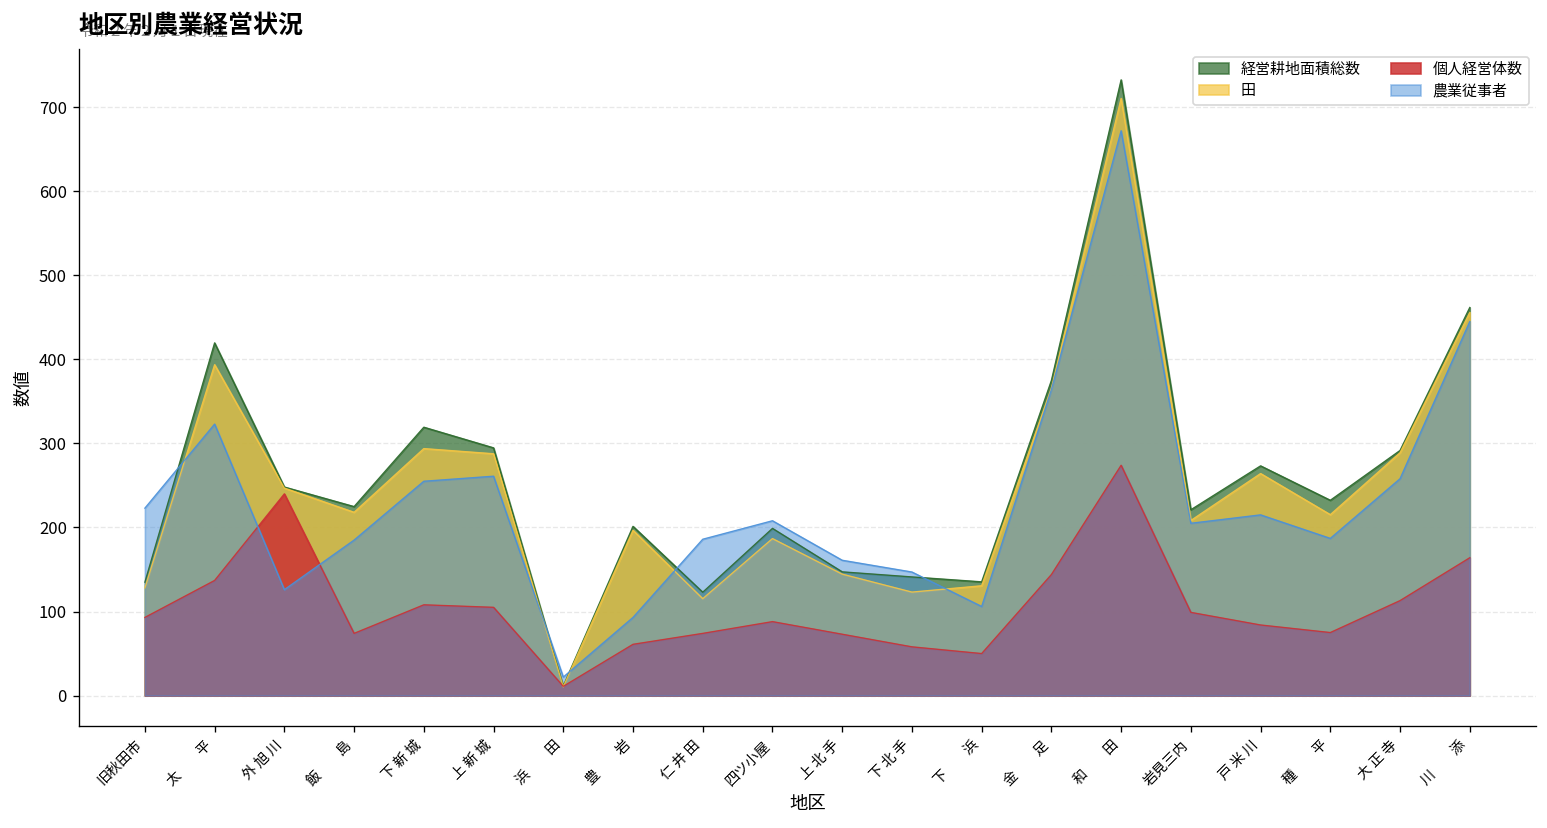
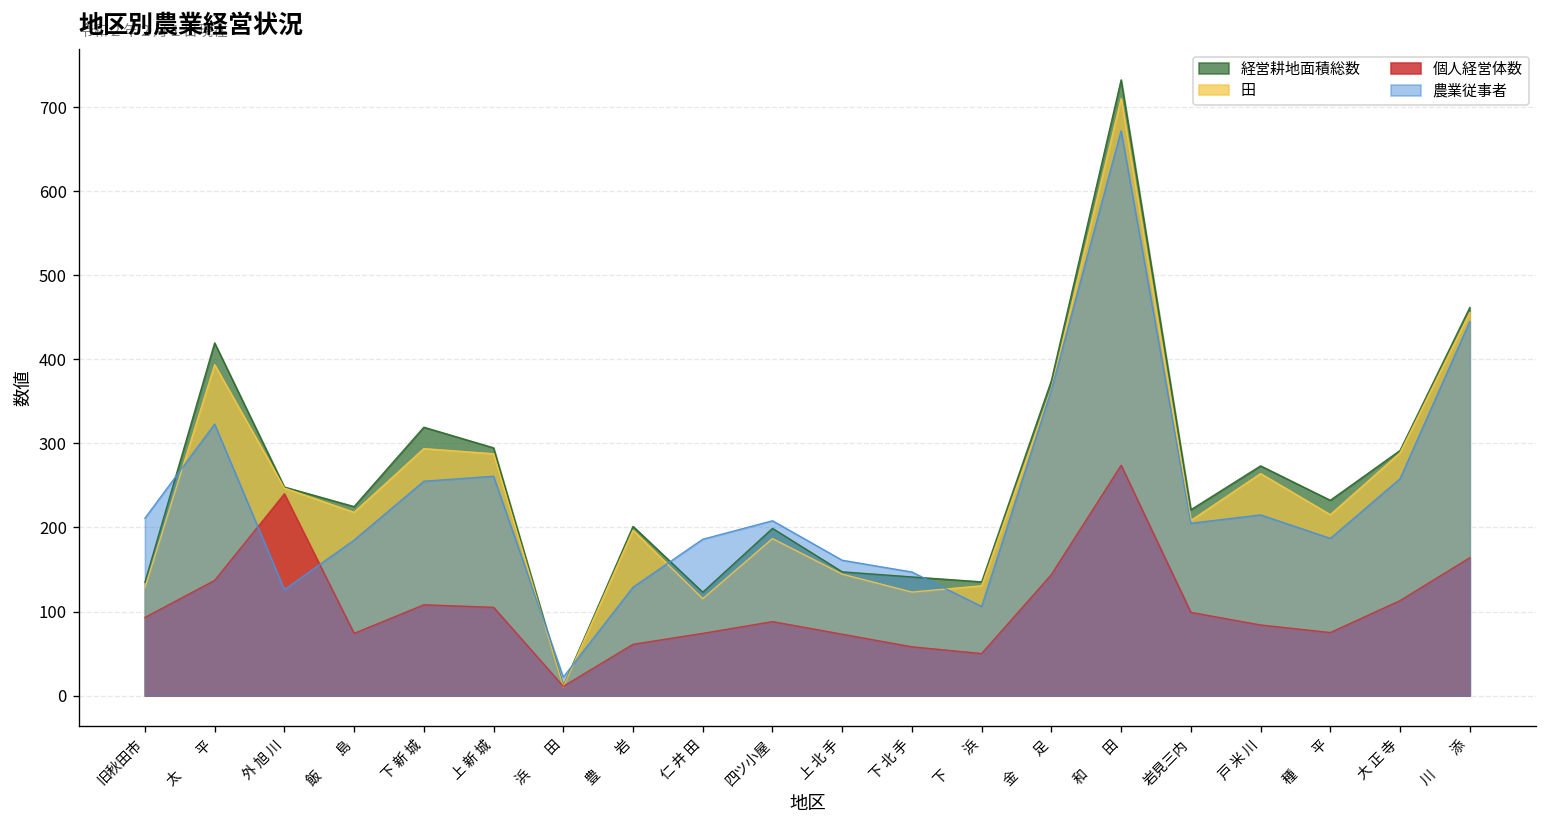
  {
    "経営耕地面積総数": {
      "旧秋田市": 130,
      "太 平": 420,
      "飯 島": 220,
      "下 新 城": 320,
      "上 新 城": 290,
      "豊 岩": 200,
      "仁 井 田": 120,
      "四ツ小屋": 200,
      "下 北 手": 140,
      "下 浜": 140,
      "金 足": 370,
      "和 田": 730,
      "岩見三内": 220,
      "戸 米 川": 270,
      "種 平": 230,
      "川 添": 460
    },
    "田": {
      "旧秋田市": 130,
      "太 平": 390,
      "飯 島": 220,
      "下 新 城": 290,
      "上 新 城": 290,
      "豊 岩": 200,
      "仁 井 田": 120,
      "四ツ小屋": 190,
      "下 北 手": 120,
      "下 浜": 130,
      "和 田": 710,
      "戸 米 川": 260,
      "種 平": 220,
      "川 添": 460
    },
    "個人経営体数": {
      "旧秋田市": 90,
      "太 平": 140,
      "外 旭 川": 240,
      "飯 島": 70,
      "下 新 城": 110,
      "上 新 城": 110,
      "豊 岩": 60,
      "仁 井 田": 70,
      "四ツ小屋": 90,
      "上 北 手": 70,
      "下 北 手": 60,
      "下 浜": 50,
      "金 足": 140,
      "和 田": 270,
      "岩見三内": 100,
      "戸 米 川": 80,
      "種 平": 80,
      "大 正 寺": 110,
      "川 添": 160
    },
    "農業従事者": {
-     "旧秋田市": 220,
+     "旧秋田市": 210,
      "太 平": 320,
      "外 旭 川": 130,
      "飯 島": 190,
      "下 新 城": 260,
      "上 新 城": 260,
      "浜 田": 20,
-     "豊 岩": 90,
+     "豊 岩": 130,
      "仁 井 田": 190,
      "四ツ小屋": 210,
      "上 北 手": 160,
      "下 北 手": 150,
      "下 浜": 110,
      "和 田": 670,
      "戸 米 川": 220,
      "種 平": 190,
      "大 正 寺": 260,
      "川 添": 450
    }
  }
